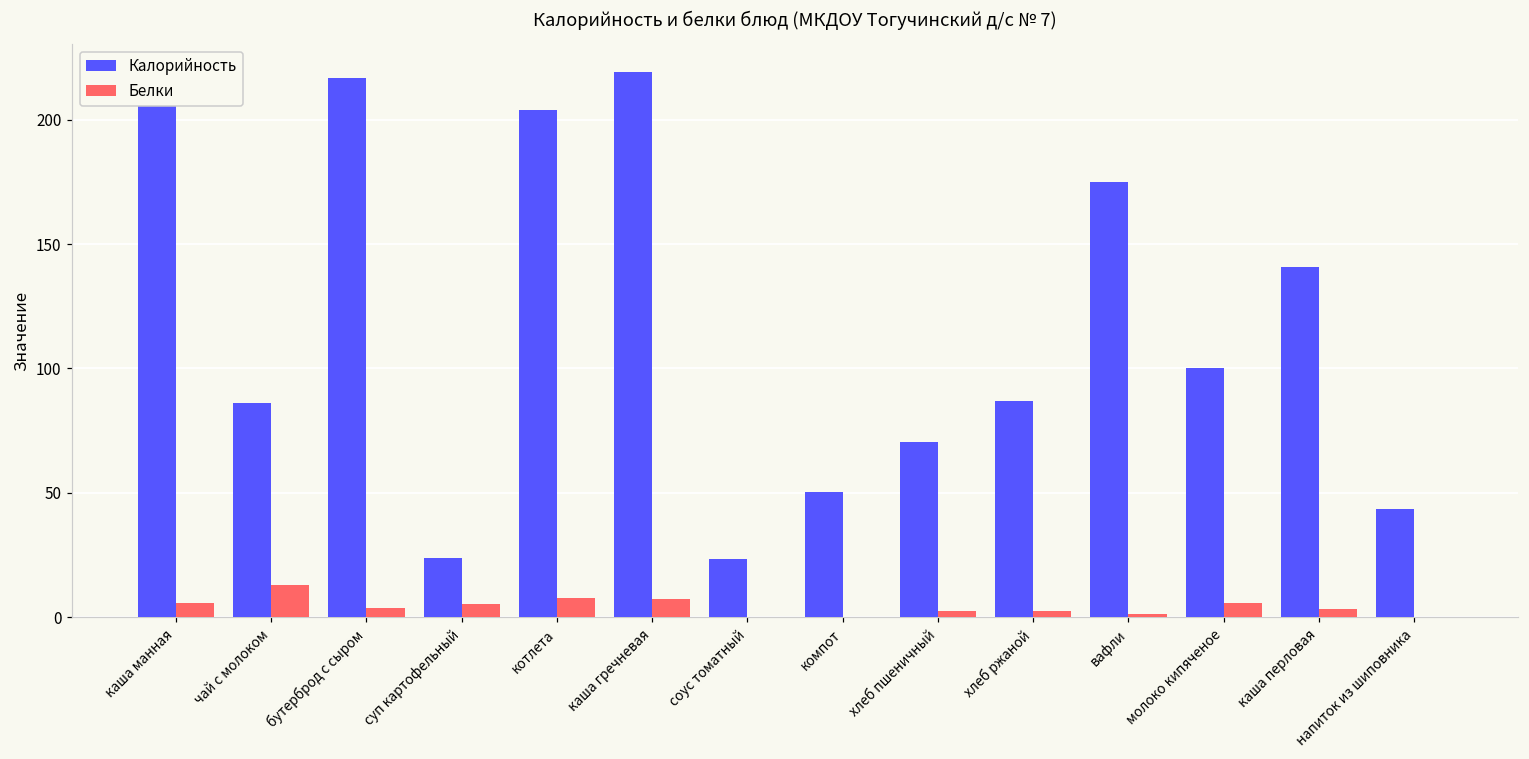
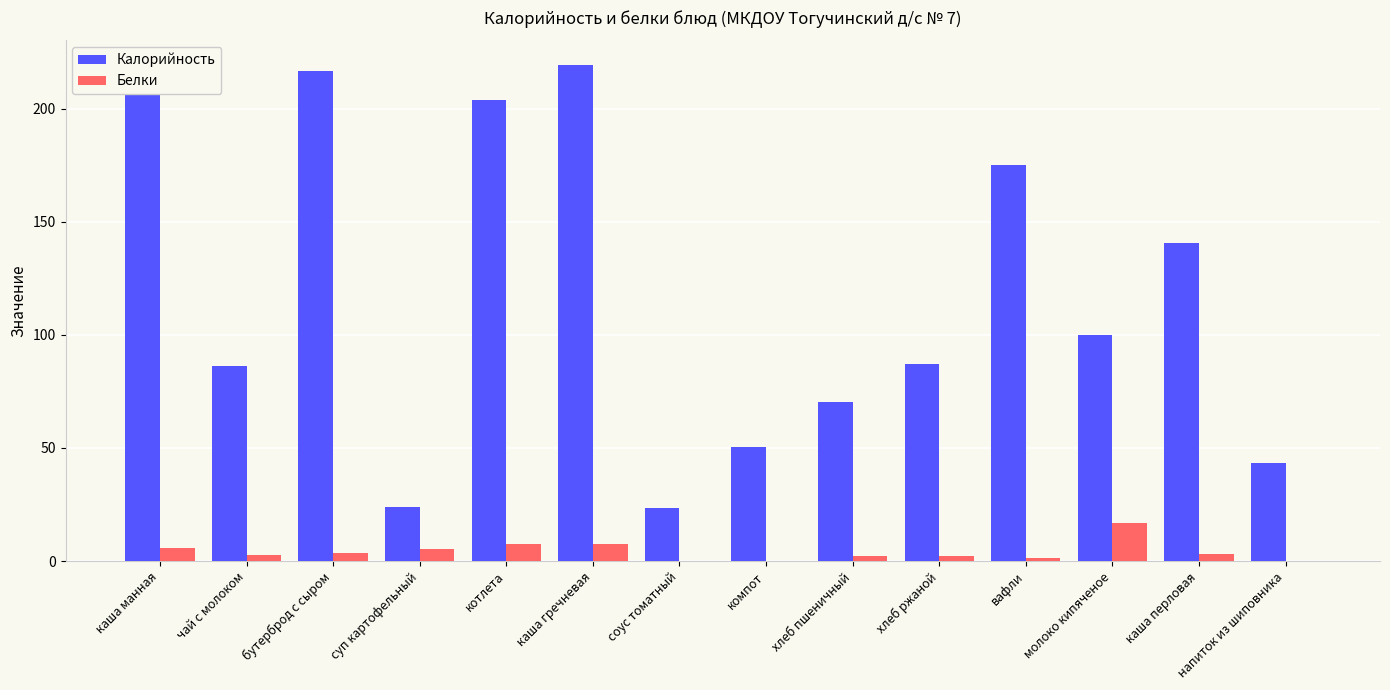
  {
    "Калорийность": {
      "чай с молоком": 86,
      "бутерброд с сыром": 217,
      "суп картофельный": 24,
      "котлета": 204,
      "каша гречневая": 219,
      "соус томатный": 24,
      "компот": 50,
      "хлеб пшеничный": 71,
      "хлеб ржаной": 87,
      "вафли": 175,
      "молоко кипяченое": 100,
      "каша перловая": 141,
      "напиток из шиповника": 43
    },
    "Белки": {
      "каша манная": 6,
-     "чай с молоком": 13,
+     "чай с молоком": 3,
      "бутерброд с сыром": 4,
      "суп картофельный": 5,
      "котлета": 8,
      "каша гречневая": 7,
      "хлеб пшеничный": 2,
      "хлеб ржаной": 2,
      "вафли": 1,
-     "молоко кипяченое": 6,
+     "молоко кипяченое": 17,
      "каша перловая": 3
    }
  }
